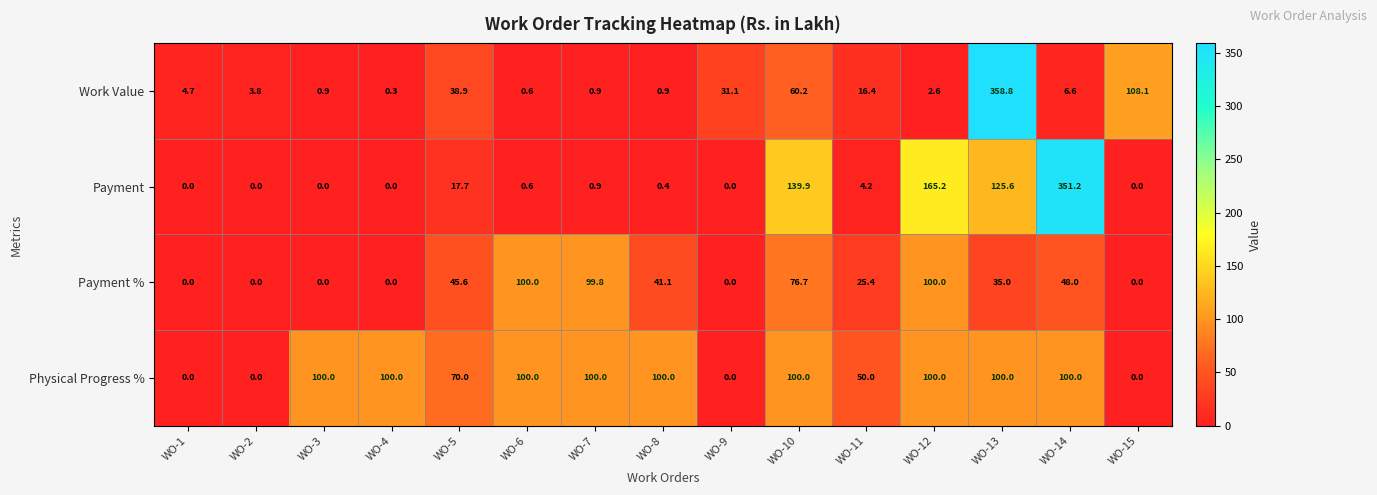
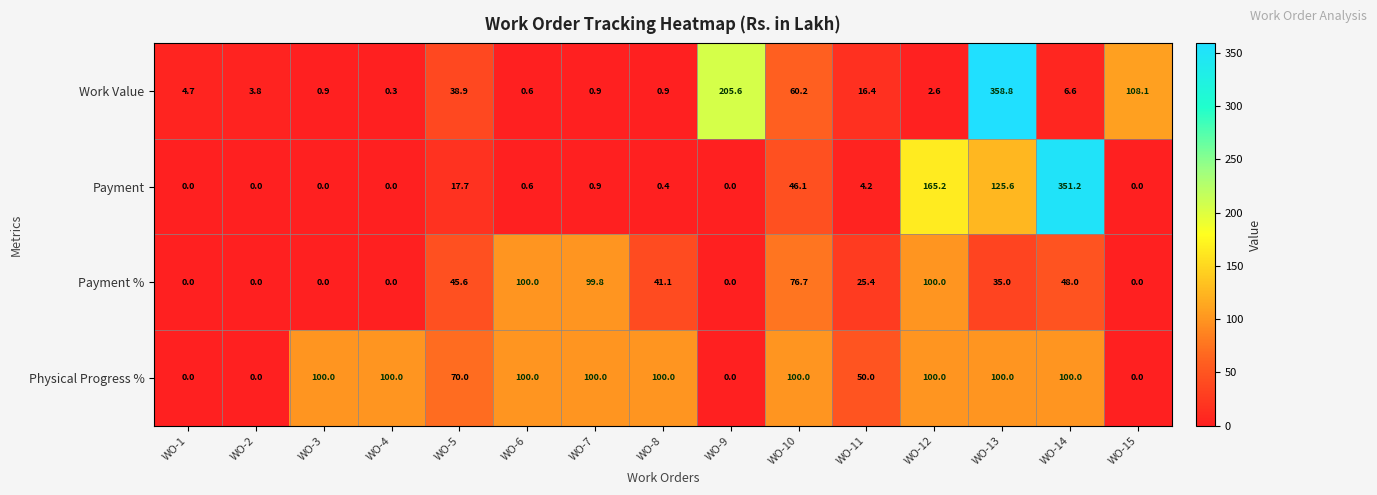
  {
    "Work Value": {
      "WO-1": 4.7,
      "WO-2": 3.8,
      "WO-3": 0.9,
      "WO-4": 0.3,
      "WO-5": 38.9,
      "WO-6": 0.6,
      "WO-7": 0.9,
      "WO-8": 0.9,
-     "WO-9": 31.1,
+     "WO-9": 205.6,
      "WO-10": 60.2,
      "WO-11": 16.4,
      "WO-12": 2.6,
      "WO-13": 358.8,
      "WO-14": 6.6,
      "WO-15": 108.1
    },
    "Payment": {
      "WO-1": 0.0,
      "WO-2": 0.0,
      "WO-3": 0.0,
      "WO-4": 0.0,
      "WO-5": 17.7,
      "WO-6": 0.6,
      "WO-7": 0.9,
      "WO-8": 0.4,
      "WO-9": 0.0,
-     "WO-10": 139.9,
+     "WO-10": 46.1,
      "WO-11": 4.2,
      "WO-12": 165.2,
      "WO-13": 125.6,
      "WO-14": 351.2,
      "WO-15": 0.0
    },
    "Payment %": {
      "WO-1": 0.0,
      "WO-2": 0.0,
      "WO-3": 0.0,
      "WO-4": 0.0,
      "WO-5": 45.6,
      "WO-6": 100.0,
      "WO-7": 99.8,
      "WO-8": 41.1,
      "WO-9": 0.0,
      "WO-10": 76.7,
      "WO-11": 25.4,
      "WO-12": 100.0,
      "WO-13": 35.0,
      "WO-14": 48.0,
      "WO-15": 0.0
    },
    "Physical Progress %": {
      "WO-1": 0.0,
      "WO-2": 0.0,
      "WO-3": 100.0,
      "WO-4": 100.0,
      "WO-5": 70.0,
      "WO-6": 100.0,
      "WO-7": 100.0,
      "WO-8": 100.0,
      "WO-9": 0.0,
      "WO-10": 100.0,
      "WO-11": 50.0,
      "WO-12": 100.0,
      "WO-13": 100.0,
      "WO-14": 100.0,
      "WO-15": 0.0
    }
  }
